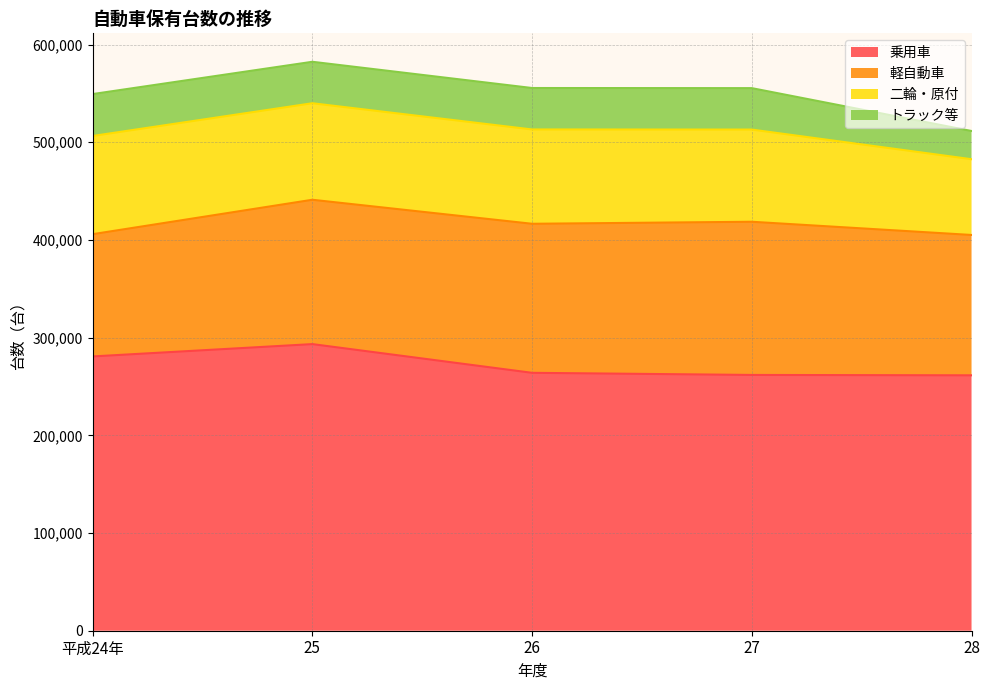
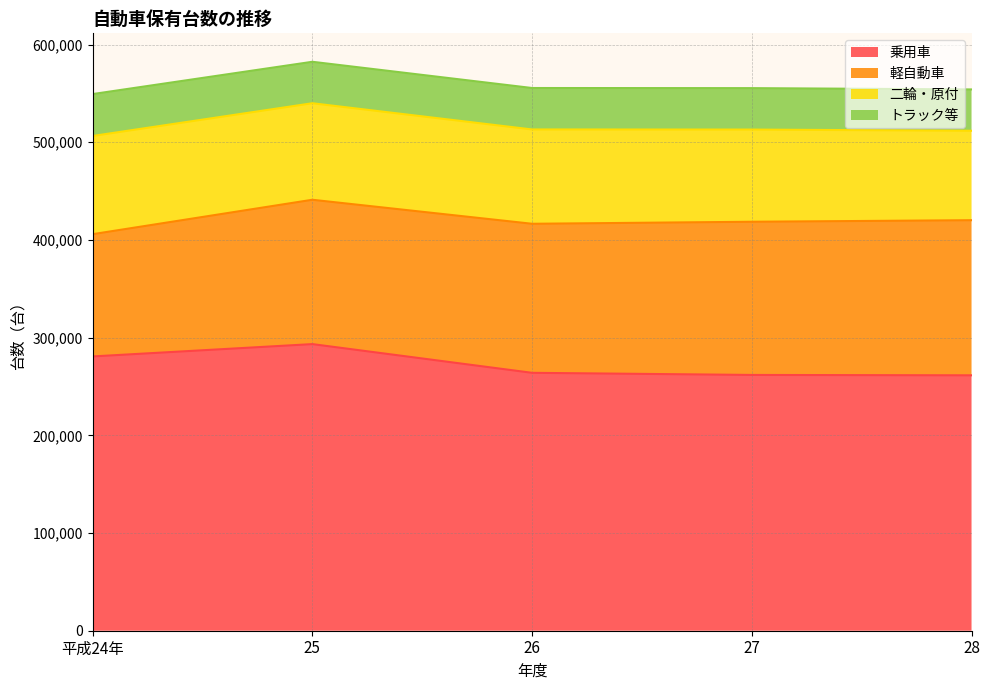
  {
    "乗用車": {
      "平成24年": "280,000",
      "25": "290,000",
      "26": "260,000",
      "27": "260,000",
      "28": "260,000"
    },
    "軽自動車": {
      "平成24年": "130,000",
      "25": "150,000",
      "26": "150,000",
      "27": "160,000",
-     "28": "140,000"
+     "28": "160,000"
    },
    "二輪・原付": {
      "平成24年": "100,000",
      "25": "100,000",
      "26": "100,000",
      "27": "90,000",
-     "28": "80,000"
+     "28": "90,000"
    },
    "トラック等": {
      "平成24年": "40,000",
      "25": "40,000",
      "26": "40,000",
      "27": "40,000",
-     "28": "30,000"
+     "28": "40,000"
    }
  }
